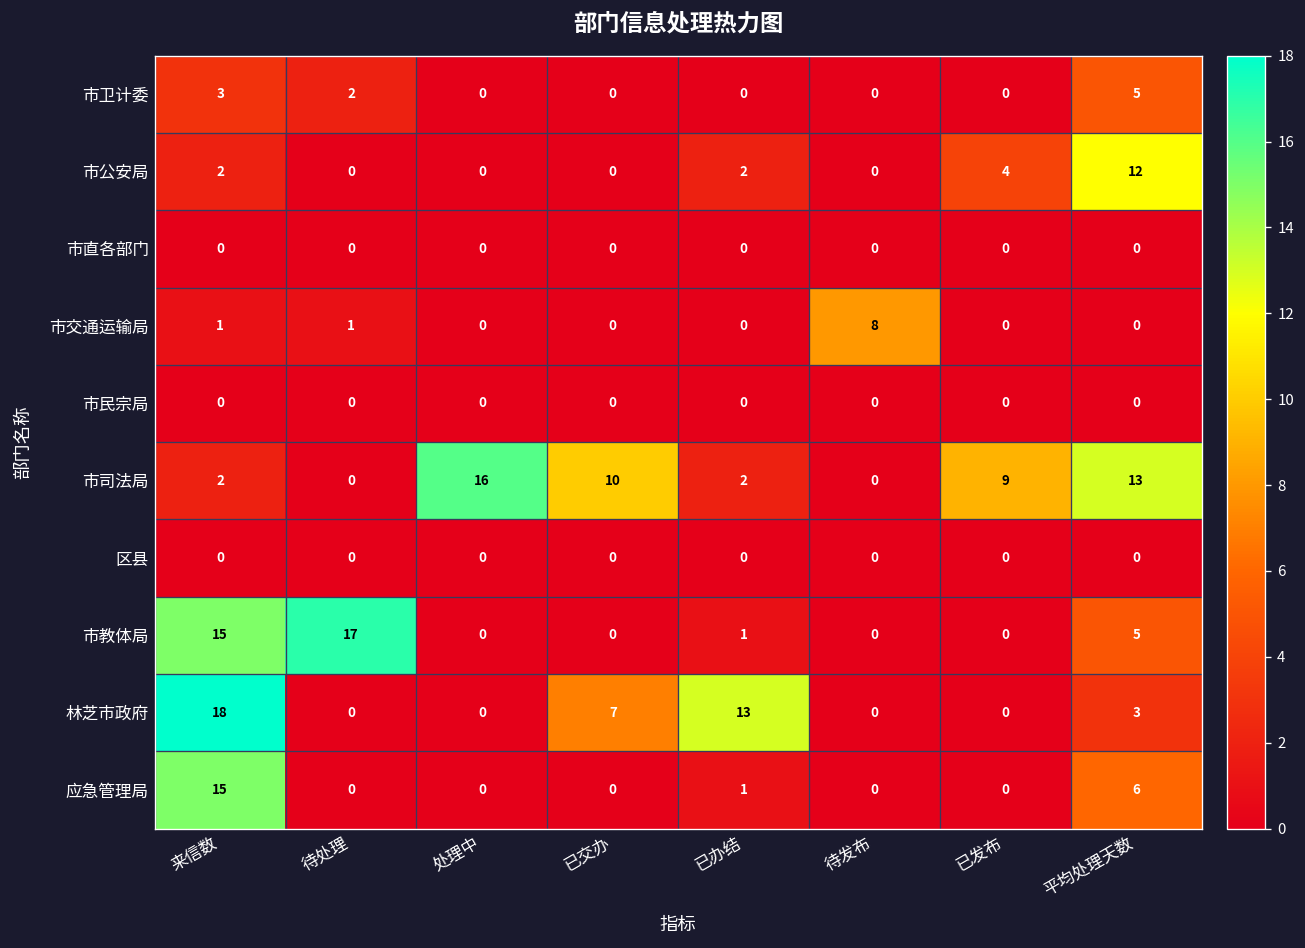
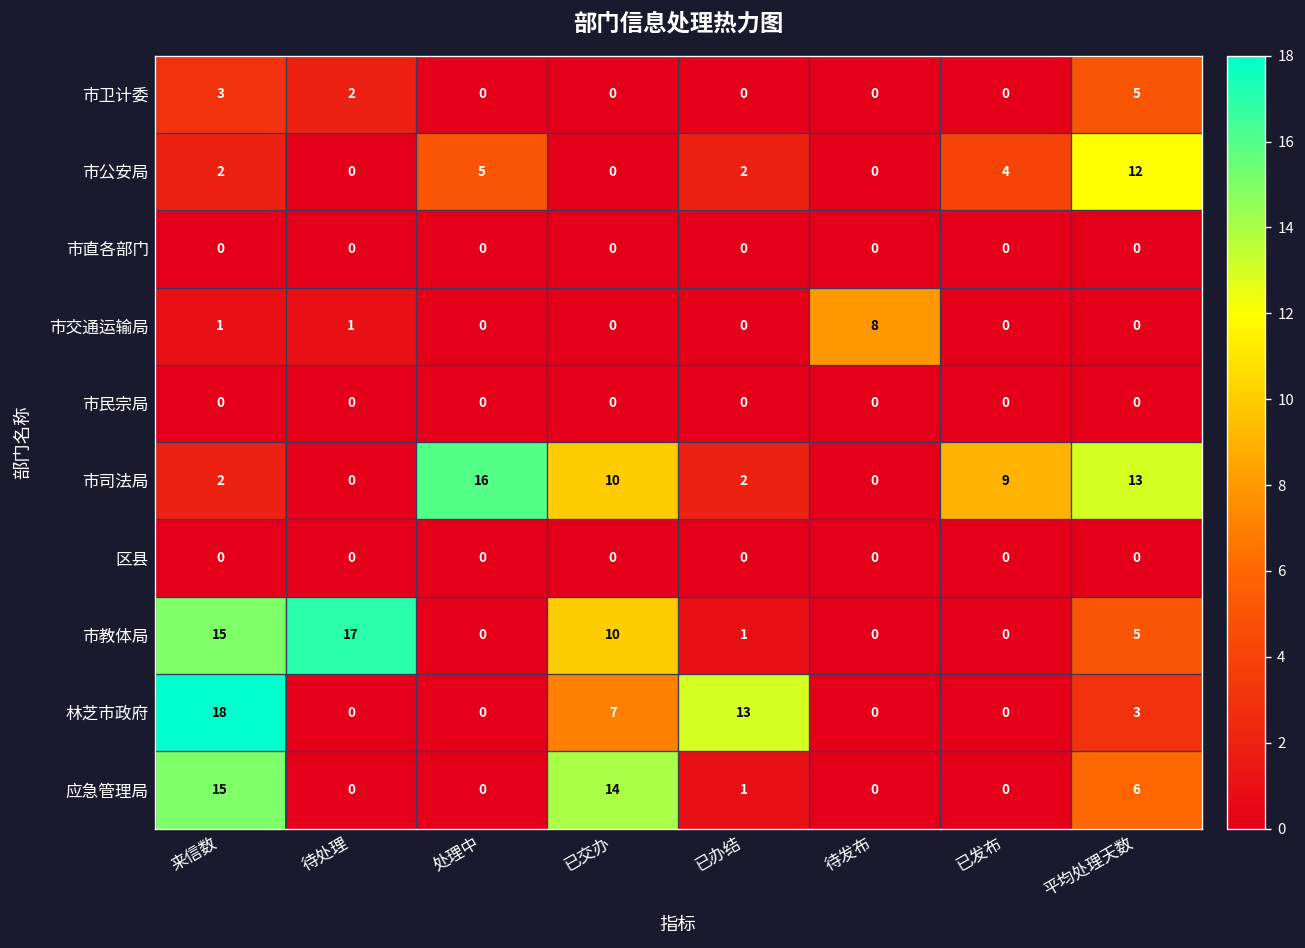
  {
    "市卫计委": {
      "来信数": 3,
      "待处理": 2,
      "处理中": 0,
      "已交办": 0,
      "已办结": 0,
      "待发布": 0,
      "已发布": 0,
      "平均处理天数": 5
    },
    "市公安局": {
      "来信数": 2,
      "待处理": 0,
-     "处理中": 0,
+     "处理中": 5,
      "已交办": 0,
      "已办结": 2,
      "待发布": 0,
      "已发布": 4,
      "平均处理天数": 12
    },
    "市直各部门": {
      "来信数": 0,
      "待处理": 0,
      "处理中": 0,
      "已交办": 0,
      "已办结": 0,
      "待发布": 0,
      "已发布": 0,
      "平均处理天数": 0
    },
    "市交通运输局": {
      "来信数": 1,
      "待处理": 1,
      "处理中": 0,
      "已交办": 0,
      "已办结": 0,
      "待发布": 8,
      "已发布": 0,
      "平均处理天数": 0
    },
    "市民宗局": {
      "来信数": 0,
      "待处理": 0,
      "处理中": 0,
      "已交办": 0,
      "已办结": 0,
      "待发布": 0,
      "已发布": 0,
      "平均处理天数": 0
    },
    "市司法局": {
      "来信数": 2,
      "待处理": 0,
      "处理中": 16,
      "已交办": 10,
      "已办结": 2,
      "待发布": 0,
      "已发布": 9,
      "平均处理天数": 13
    },
    "区县": {
      "来信数": 0,
      "待处理": 0,
      "处理中": 0,
      "已交办": 0,
      "已办结": 0,
      "待发布": 0,
      "已发布": 0,
      "平均处理天数": 0
    },
    "市教体局": {
      "来信数": 15,
      "待处理": 17,
      "处理中": 0,
-     "已交办": 0,
+     "已交办": 10,
      "已办结": 1,
      "待发布": 0,
      "已发布": 0,
      "平均处理天数": 5
    },
    "林芝市政府": {
      "来信数": 18,
      "待处理": 0,
      "处理中": 0,
      "已交办": 7,
      "已办结": 13,
      "待发布": 0,
      "已发布": 0,
      "平均处理天数": 3
    },
    "应急管理局": {
      "来信数": 15,
      "待处理": 0,
      "处理中": 0,
-     "已交办": 0,
+     "已交办": 14,
      "已办结": 1,
      "待发布": 0,
      "已发布": 0,
      "平均处理天数": 6
    }
  }
